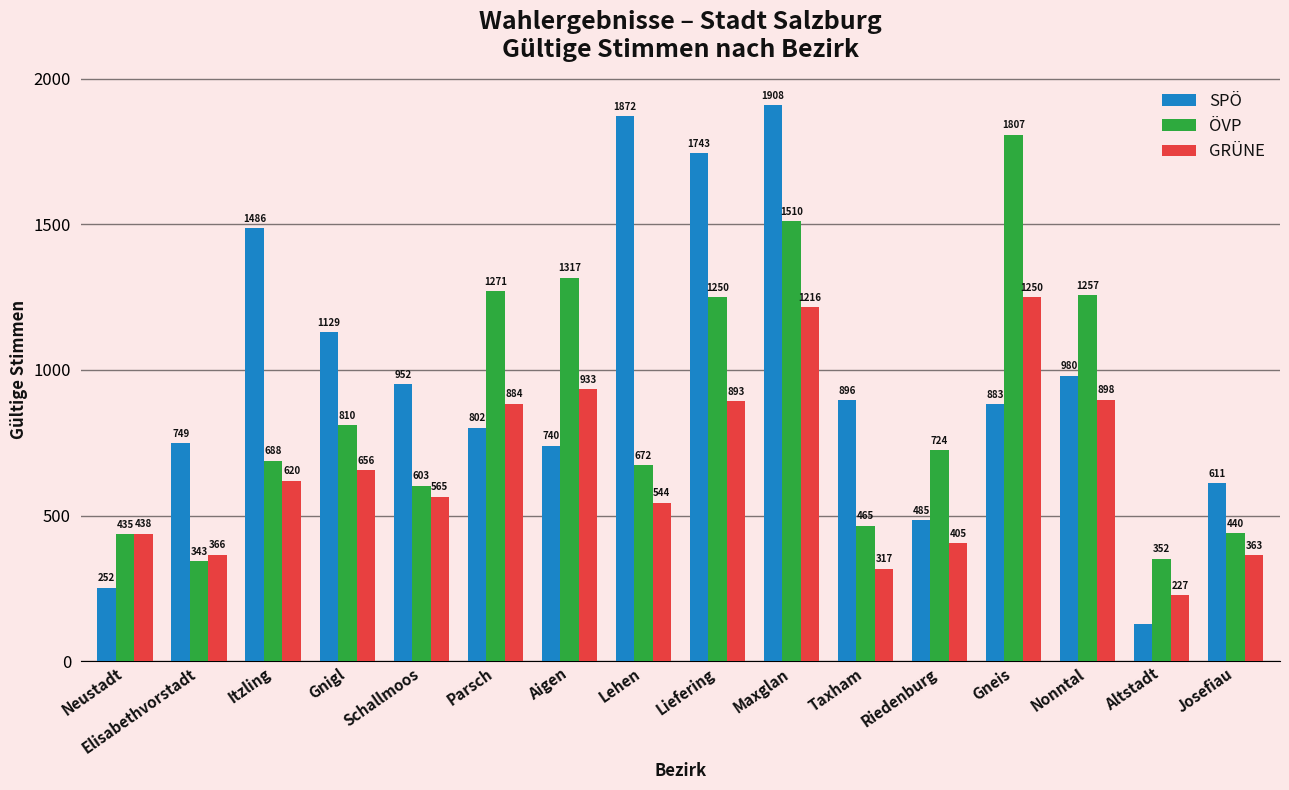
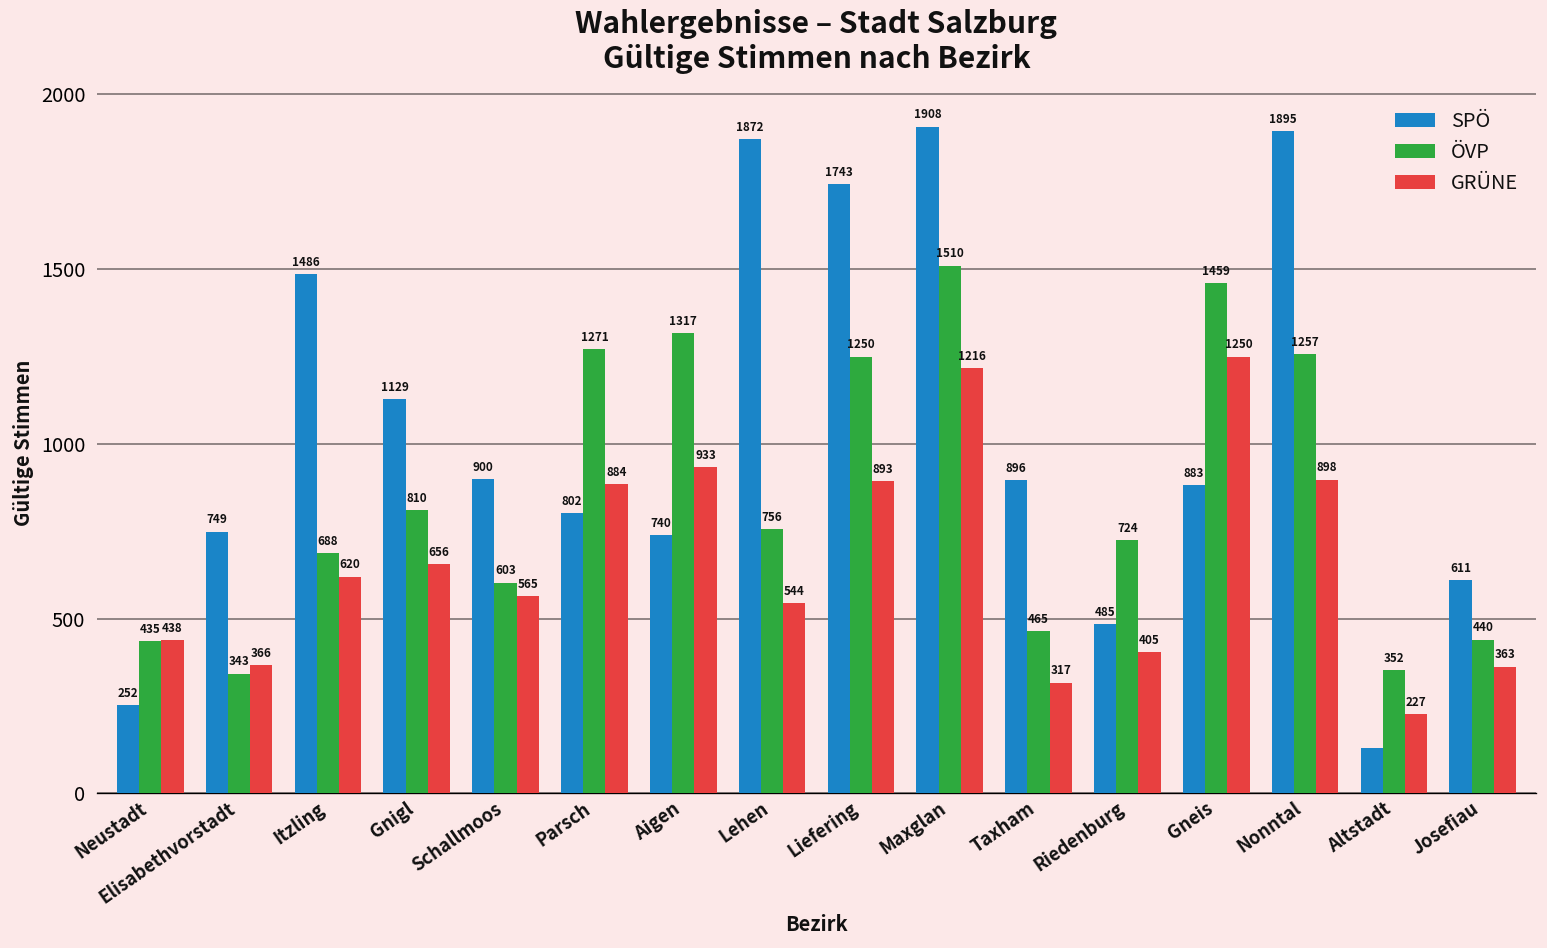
  {
    "SPÖ": {
      "Neustadt": 252,
      "Elisabethvorstadt": 749,
      "Itzling": 1486,
      "Gnigl": 1129,
-     "Schallmoos": 952,
+     "Schallmoos": 900,
      "Parsch": 802,
      "Aigen": 740,
      "Lehen": 1872,
      "Liefering": 1743,
      "Maxglan": 1908,
      "Taxham": 896,
      "Riedenburg": 485,
      "Gneis": 883,
-     "Nonntal": 980,
+     "Nonntal": 1895,
      "Josefiau": 611
    },
    "ÖVP": {
      "Neustadt": 435,
      "Elisabethvorstadt": 343,
      "Itzling": 688,
      "Gnigl": 810,
      "Schallmoos": 603,
      "Parsch": 1271,
      "Aigen": 1317,
-     "Lehen": 672,
+     "Lehen": 756,
      "Liefering": 1250,
      "Maxglan": 1510,
      "Taxham": 465,
      "Riedenburg": 724,
-     "Gneis": 1807,
+     "Gneis": 1459,
      "Nonntal": 1257,
      "Altstadt": 352,
      "Josefiau": 440
    },
    "GRÜNE": {
      "Neustadt": 438,
      "Elisabethvorstadt": 366,
      "Itzling": 620,
      "Gnigl": 656,
      "Schallmoos": 565,
      "Parsch": 884,
      "Aigen": 933,
      "Lehen": 544,
      "Liefering": 893,
      "Maxglan": 1216,
      "Taxham": 317,
      "Riedenburg": 405,
      "Gneis": 1250,
      "Nonntal": 898,
      "Altstadt": 227,
      "Josefiau": 363
    }
  }
